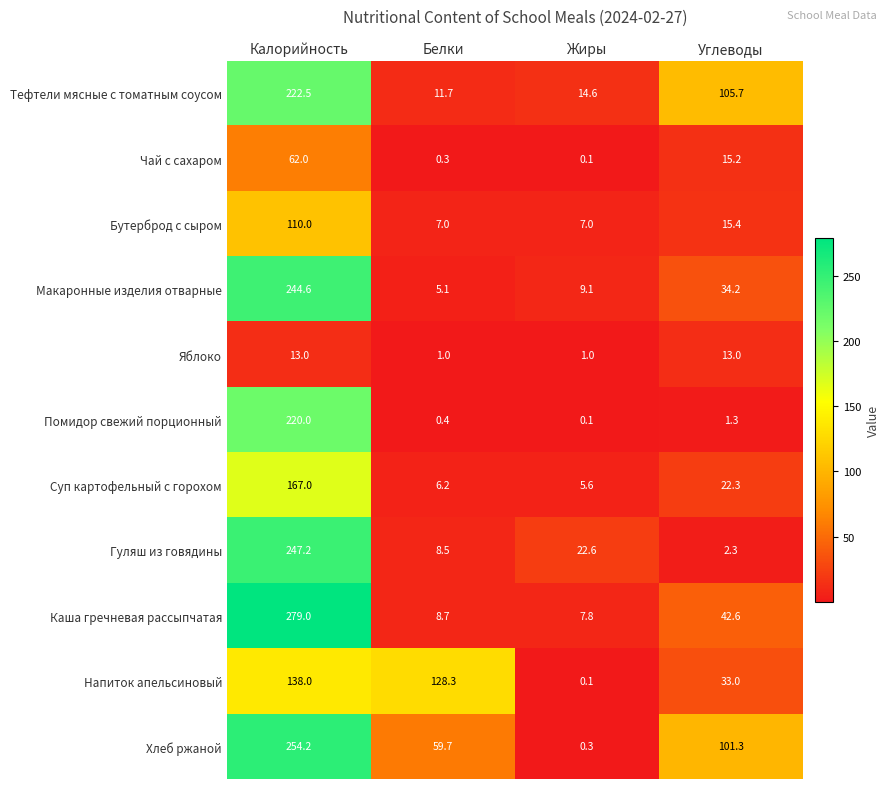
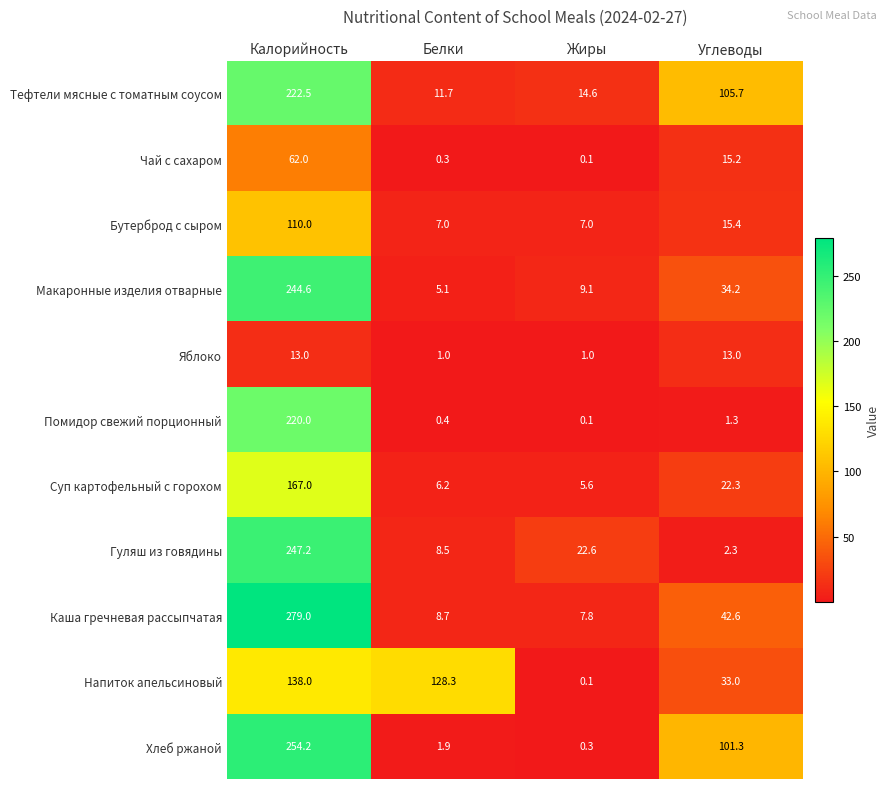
  {
    "Тефтели мясные с томатным соусом": {
      "Калорийность": 222.5,
      "Белки": 11.7,
      "Жиры": 14.6,
      "Углеводы": 105.7
    },
    "Чай с сахаром": {
      "Калорийность": 62.0,
      "Белки": 0.3,
      "Жиры": 0.1,
      "Углеводы": 15.2
    },
    "Бутерброд с сыром": {
      "Калорийность": 110.0,
      "Белки": 7.0,
      "Жиры": 7.0,
      "Углеводы": 15.4
    },
    "Макаронные изделия отварные": {
      "Калорийность": 244.6,
      "Белки": 5.1,
      "Жиры": 9.1,
      "Углеводы": 34.2
    },
    "Яблоко": {
      "Калорийность": 13.0,
      "Белки": 1.0,
      "Жиры": 1.0,
      "Углеводы": 13.0
    },
    "Помидор свежий порционный": {
      "Калорийность": 220.0,
      "Белки": 0.4,
      "Жиры": 0.1,
      "Углеводы": 1.3
    },
    "Суп картофельный с горохом": {
      "Калорийность": 167.0,
      "Белки": 6.2,
      "Жиры": 5.6,
      "Углеводы": 22.3
    },
    "Гуляш из говядины": {
      "Калорийность": 247.2,
      "Белки": 8.5,
      "Жиры": 22.6,
      "Углеводы": 2.3
    },
    "Каша гречневая рассыпчатая": {
      "Калорийность": 279.0,
      "Белки": 8.7,
      "Жиры": 7.8,
      "Углеводы": 42.6
    },
    "Напиток апельсиновый": {
      "Калорийность": 138.0,
      "Белки": 128.3,
      "Жиры": 0.1,
      "Углеводы": 33.0
    },
    "Хлеб ржаной": {
      "Калорийность": 254.2,
-     "Белки": 59.7,
+     "Белки": 1.9,
      "Жиры": 0.3,
      "Углеводы": 101.3
    }
  }
